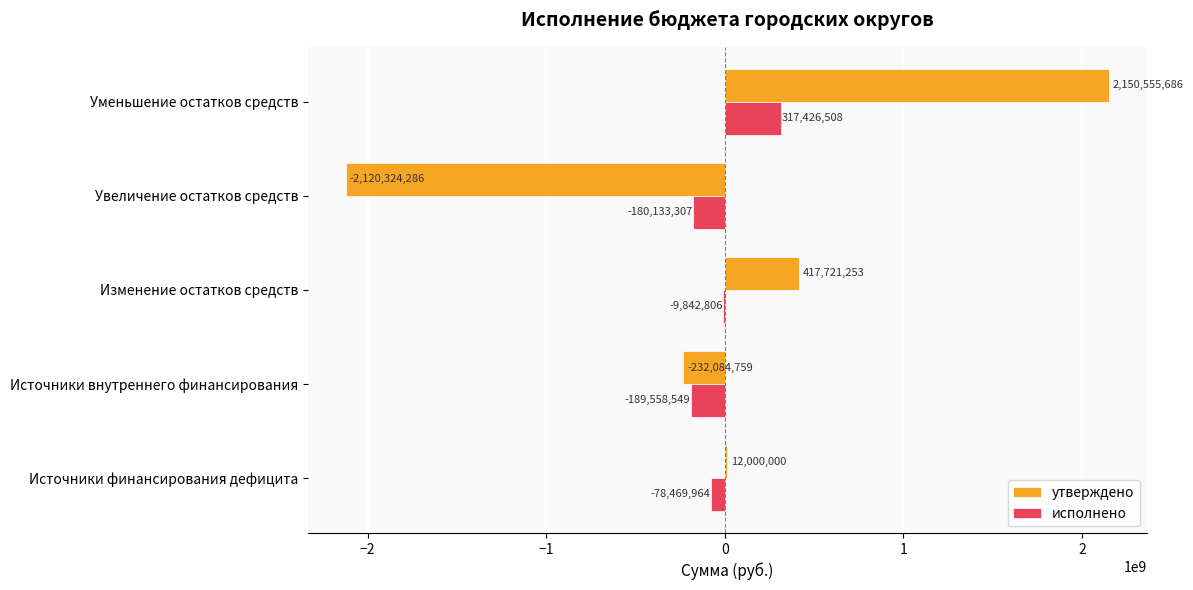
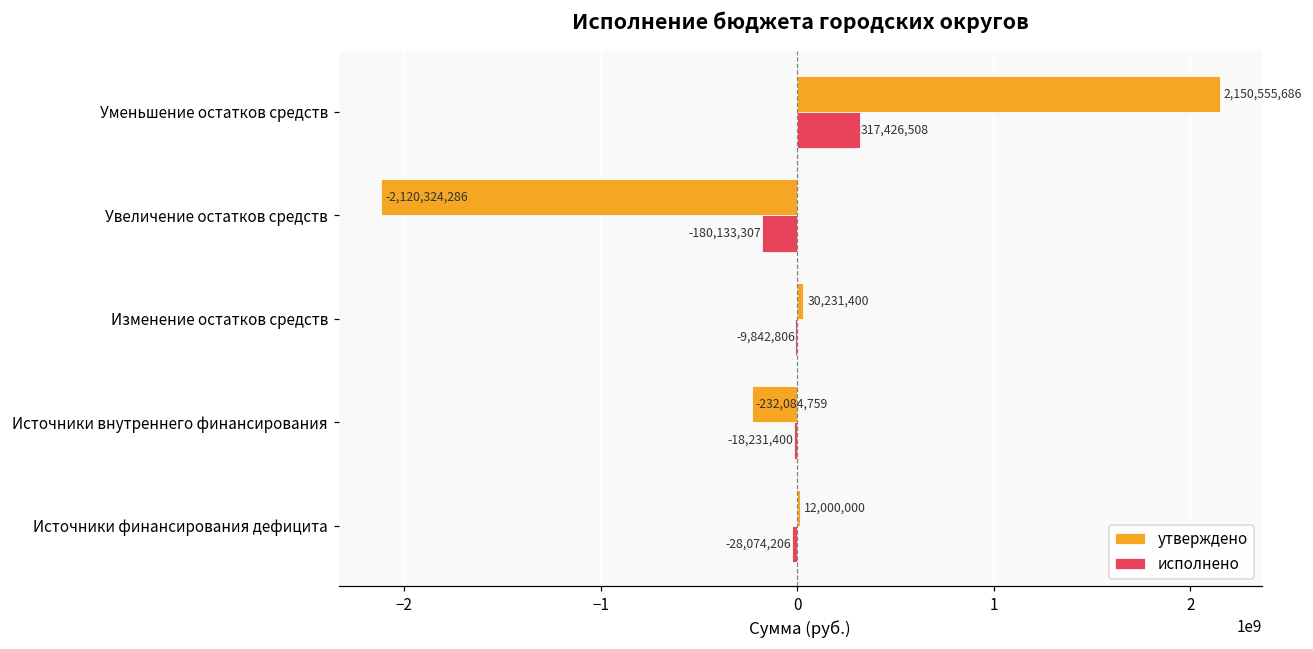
  {
    "утверждено": {
      "Уменьшение остатков средств": "2,150,555,686",
      "Увеличение остатков средств": "-2,120,324,286",
-     "Изменение остатков средств": "417,721,253",
+     "Изменение остатков средств": "30,231,400",
      "Источники внутреннего финансирования": "-232,084,759",
      "Источники финансирования дефицита": "12,000,000"
    },
    "исполнено": {
      "Уменьшение остатков средств": "317,426,508",
      "Увеличение остатков средств": "-180,133,307",
      "Изменение остатков средств": "-9,842,806",
-     "Источники внутреннего финансирования": "-189,558,549",
-     "Источники финансирования дефицита": "-78,469,964"
+     "Источники внутреннего финансирования": "-18,231,400",
+     "Источники финансирования дефицита": "-28,074,206"
    }
  }
